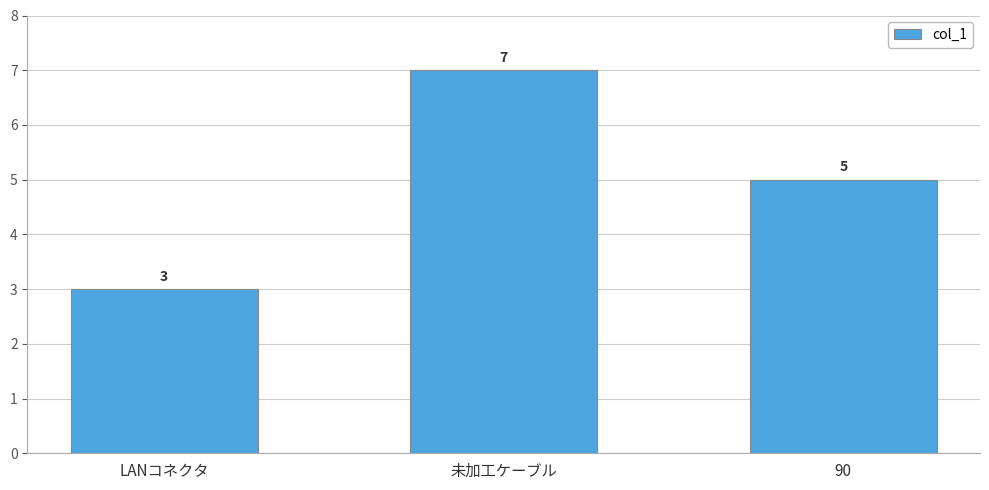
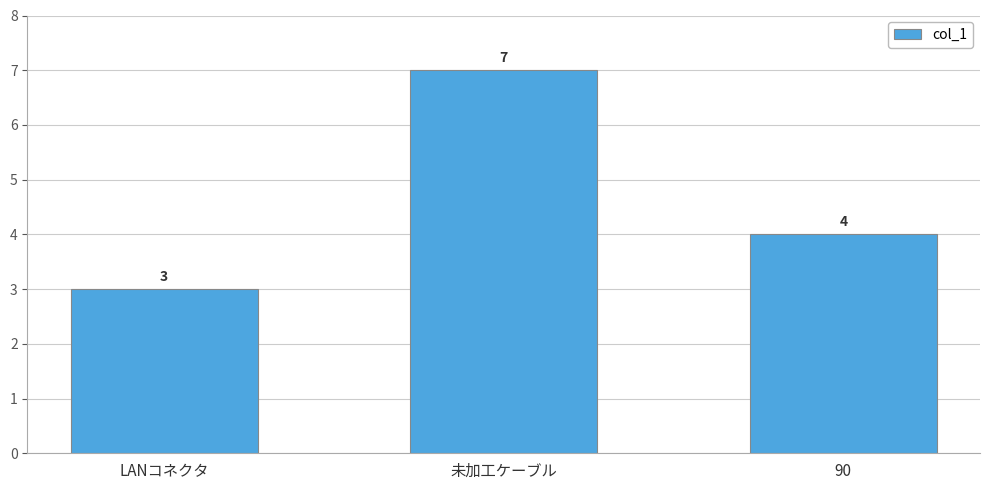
  {
    "LANコネクタ": 3,
    "未加工ケーブル": 7,
-   "90": 5
+   "90": 4
  }
